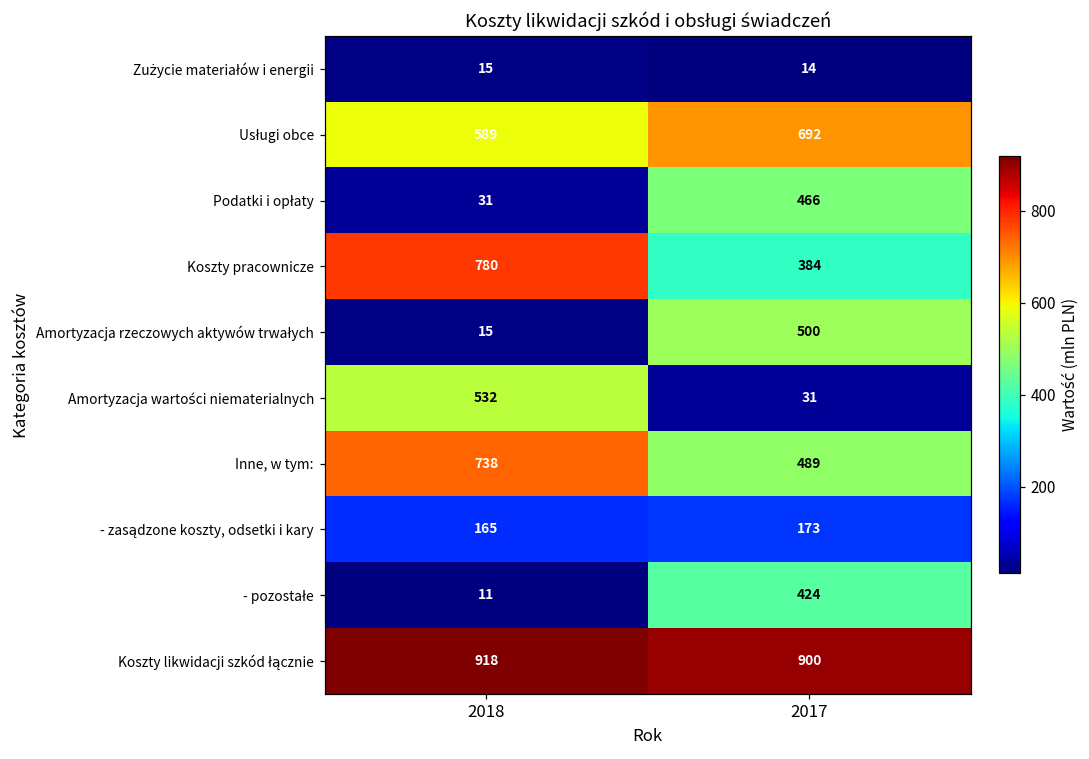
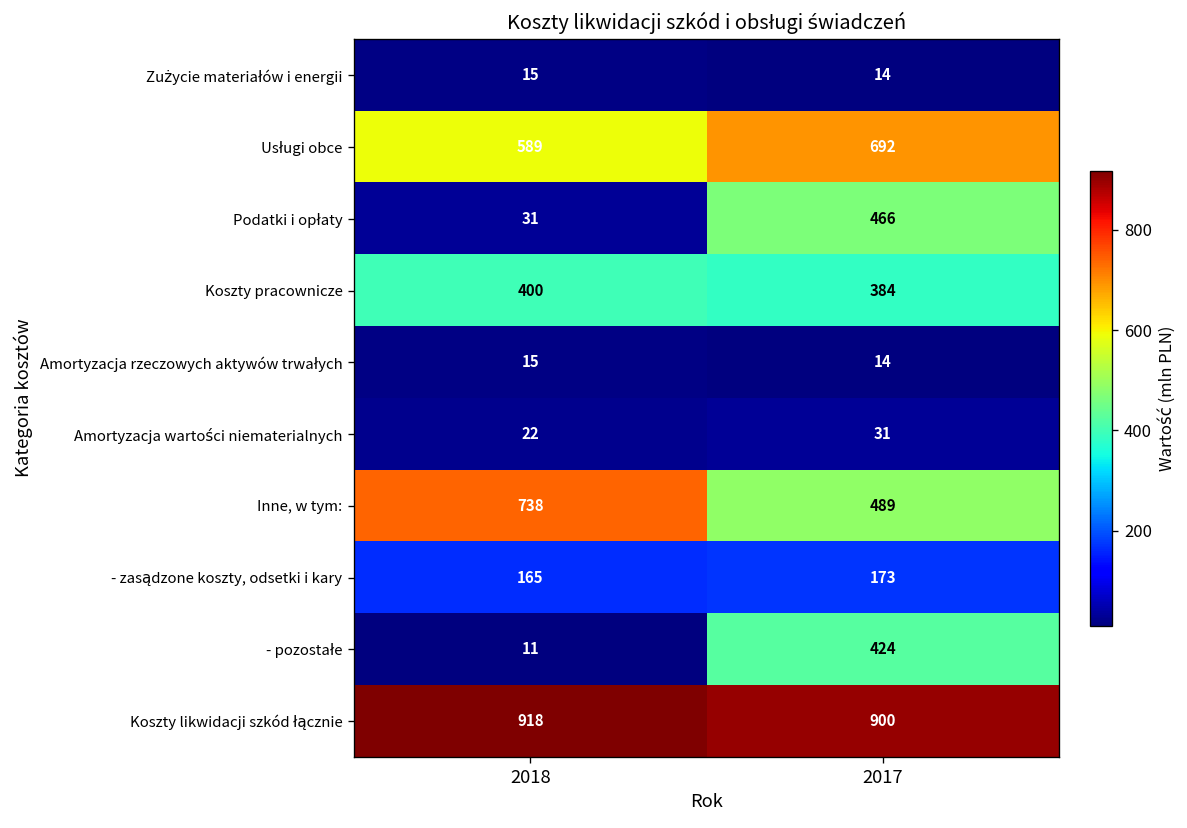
  {
    "Zużycie materiałów i energii": {
      "2018": 15,
      "2017": 14
    },
    "Usługi obce": {
      "2018": 589,
      "2017": 692
    },
    "Podatki i opłaty": {
      "2018": 31,
      "2017": 466
    },
    "Koszty pracownicze": {
-     "2018": 780,
+     "2018": 400,
      "2017": 384
    },
    "Amortyzacja rzeczowych aktywów trwałych": {
      "2018": 15,
-     "2017": 500
+     "2017": 14
    },
    "Amortyzacja wartości niematerialnych": {
-     "2018": 532,
+     "2018": 22,
      "2017": 31
    },
    "Inne, w tym:": {
      "2018": 738,
      "2017": 489
    },
    "- zasądzone koszty, odsetki i kary": {
      "2018": 165,
      "2017": 173
    },
    "- pozostałe": {
      "2018": 11,
      "2017": 424
    },
    "Koszty likwidacji szkód łącznie": {
      "2018": 918,
      "2017": 900
    }
  }
